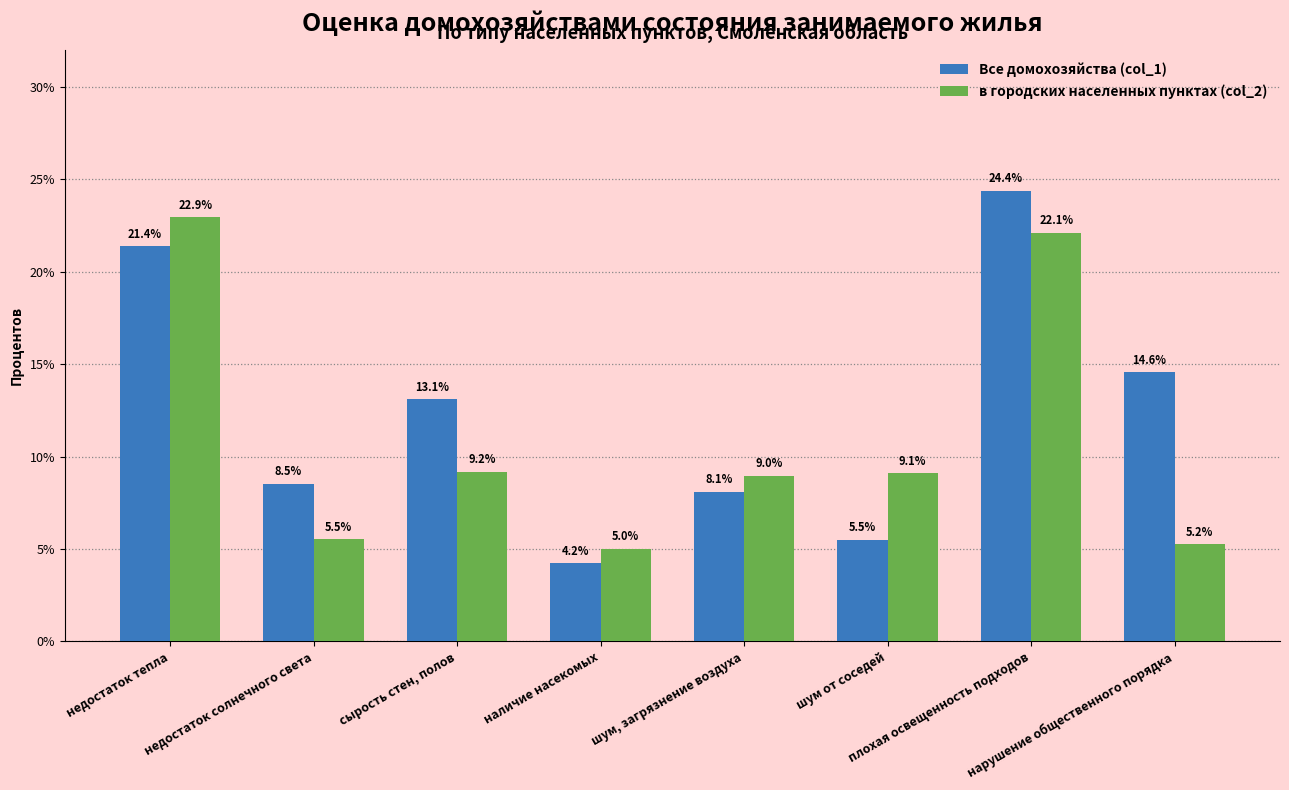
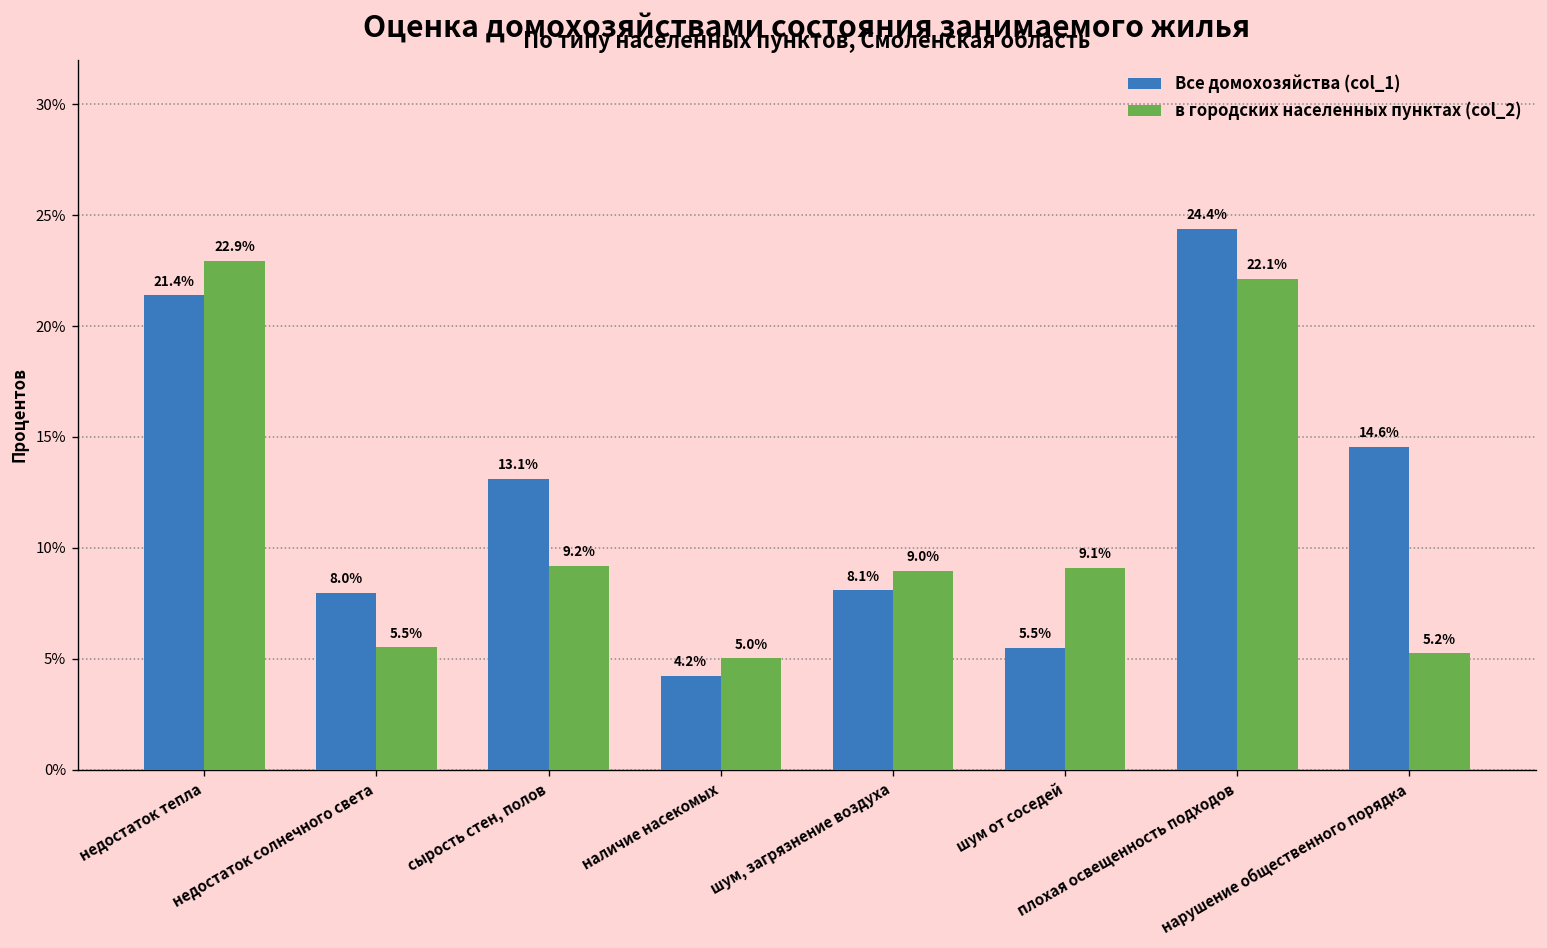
  {
    "Все домохозяйства (col_1)": {
      "недостаток тепла": "21.4%",
-     "недостаток солнечного света": "8.5%",
+     "недостаток солнечного света": "8.0%",
      "сырость стен, полов": "13.1%",
      "наличие насекомых": "4.2%",
      "шум, загрязнение воздуха": "8.1%",
      "шум от соседей": "5.5%",
      "плохая освещенность подходов": "24.4%",
      "нарушение общественного порядка": "14.6%"
    },
    "в городских населенных пунктах (col_2)": {
      "недостаток тепла": "22.9%",
      "недостаток солнечного света": "5.5%",
      "сырость стен, полов": "9.2%",
      "наличие насекомых": "5.0%",
      "шум, загрязнение воздуха": "9.0%",
      "шум от соседей": "9.1%",
      "плохая освещенность подходов": "22.1%",
      "нарушение общественного порядка": "5.2%"
    }
  }
